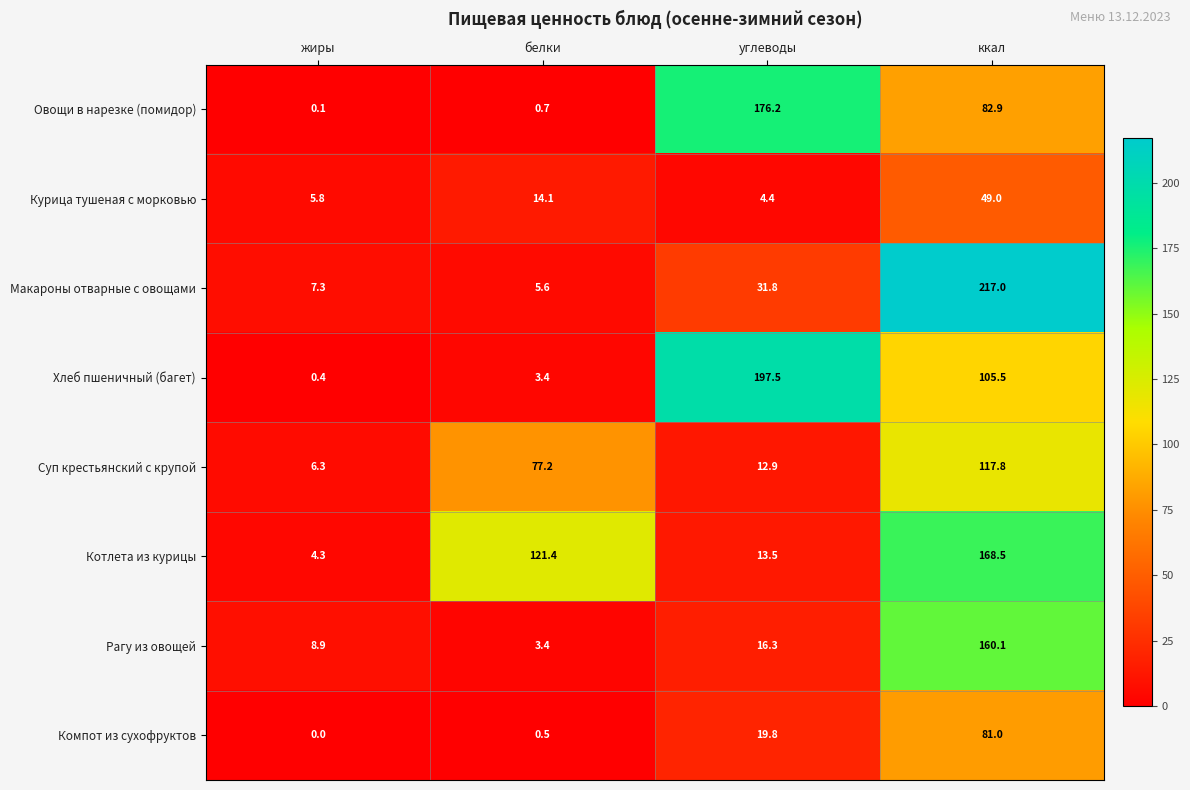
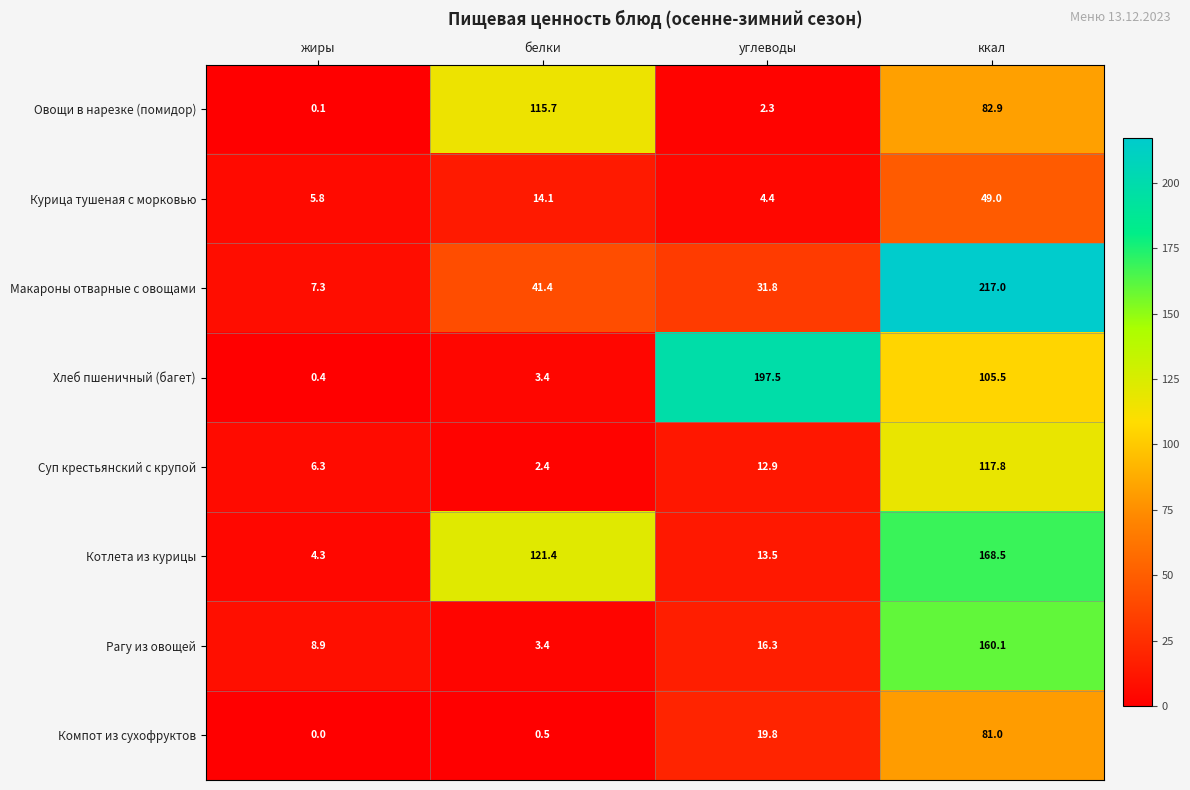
  {
    "Овощи в нарезке (помидор)": {
      "жиры": 0.1,
-     "белки": 0.7,
-     "углеводы": 176.2,
+     "белки": 115.7,
+     "углеводы": 2.3,
      "ккал": 82.9
    },
    "Курица тушеная с морковью": {
      "жиры": 5.8,
      "белки": 14.1,
      "углеводы": 4.4,
      "ккал": 49.0
    },
    "Макароны отварные с овощами": {
      "жиры": 7.3,
-     "белки": 5.6,
+     "белки": 41.4,
      "углеводы": 31.8,
      "ккал": 217.0
    },
    "Хлеб пшеничный (багет)": {
      "жиры": 0.4,
      "белки": 3.4,
      "углеводы": 197.5,
      "ккал": 105.5
    },
    "Суп крестьянский с крупой": {
      "жиры": 6.3,
-     "белки": 77.2,
+     "белки": 2.4,
      "углеводы": 12.9,
      "ккал": 117.8
    },
    "Котлета из курицы": {
      "жиры": 4.3,
      "белки": 121.4,
      "углеводы": 13.5,
      "ккал": 168.5
    },
    "Рагу из овощей": {
      "жиры": 8.9,
      "белки": 3.4,
      "углеводы": 16.3,
      "ккал": 160.1
    },
    "Компот из сухофруктов": {
      "жиры": 0.0,
      "белки": 0.5,
      "углеводы": 19.8,
      "ккал": 81.0
    }
  }
